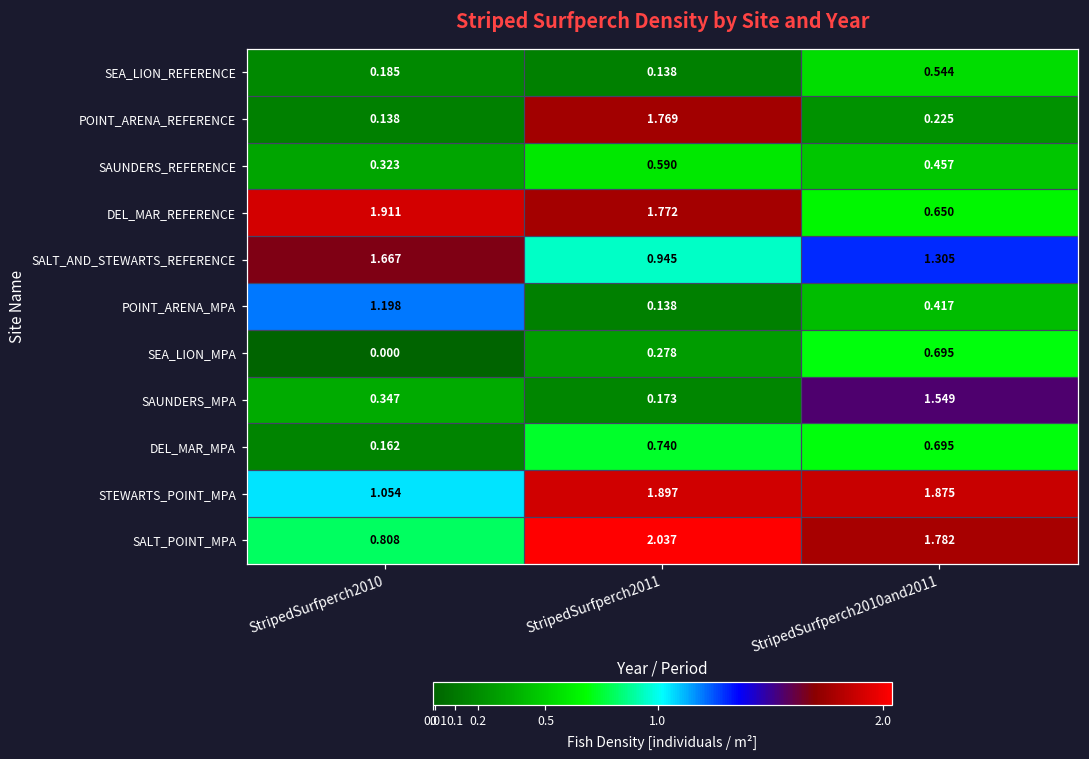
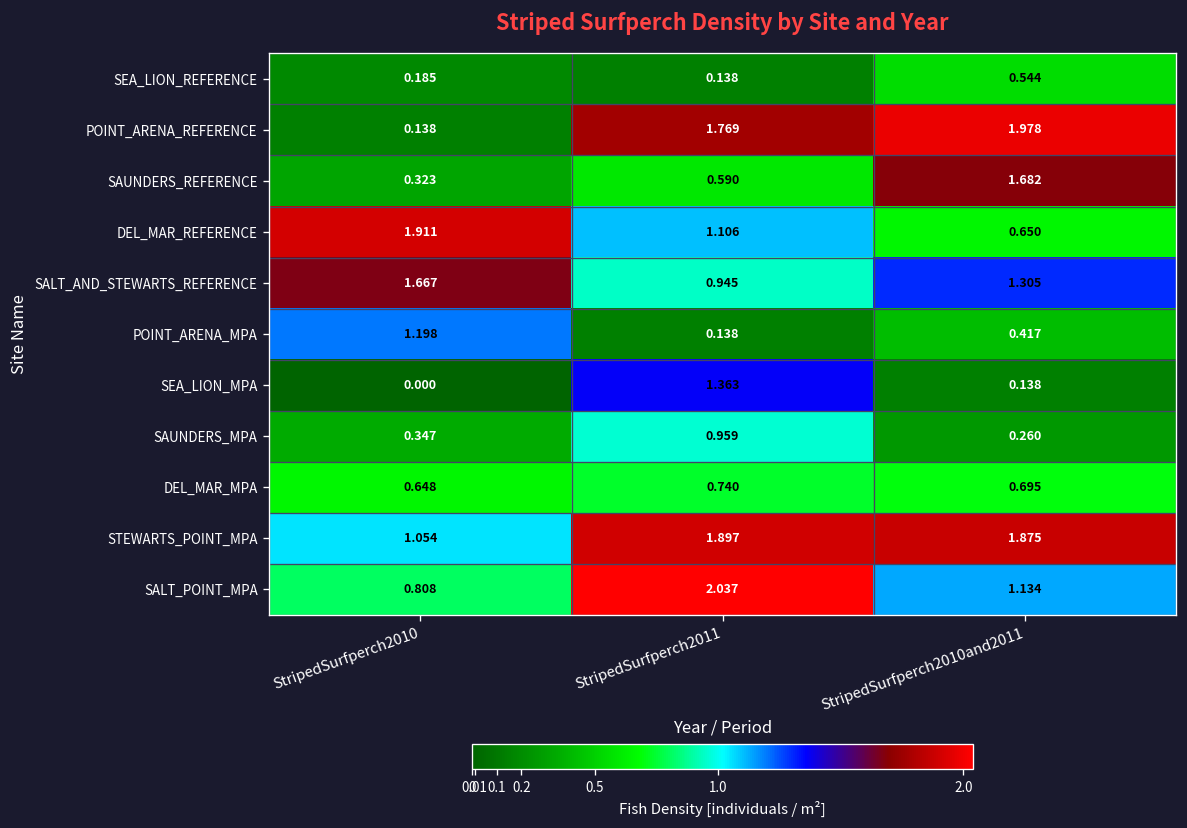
  {
    "SEA_LION_REFERENCE": {
      "StripedSurfperch2010": 0.185,
      "StripedSurfperch2011": 0.138,
      "StripedSurfperch2010and2011": 0.544
    },
    "POINT_ARENA_REFERENCE": {
      "StripedSurfperch2010": 0.138,
      "StripedSurfperch2011": 1.769,
-     "StripedSurfperch2010and2011": 0.225
+     "StripedSurfperch2010and2011": 1.978
    },
    "SAUNDERS_REFERENCE": {
      "StripedSurfperch2010": 0.323,
      "StripedSurfperch2011": 0.590,
-     "StripedSurfperch2010and2011": 0.457
+     "StripedSurfperch2010and2011": 1.682
    },
    "DEL_MAR_REFERENCE": {
      "StripedSurfperch2010": 1.911,
-     "StripedSurfperch2011": 1.772,
+     "StripedSurfperch2011": 1.106,
      "StripedSurfperch2010and2011": 0.650
    },
    "SALT_AND_STEWARTS_REFERENCE": {
      "StripedSurfperch2010": 1.667,
      "StripedSurfperch2011": 0.945,
      "StripedSurfperch2010and2011": 1.305
    },
    "POINT_ARENA_MPA": {
      "StripedSurfperch2010": 1.198,
      "StripedSurfperch2011": 0.138,
      "StripedSurfperch2010and2011": 0.417
    },
    "SEA_LION_MPA": {
      "StripedSurfperch2010": 0.000,
-     "StripedSurfperch2011": 0.278,
-     "StripedSurfperch2010and2011": 0.695
+     "StripedSurfperch2011": 1.363,
+     "StripedSurfperch2010and2011": 0.138
    },
    "SAUNDERS_MPA": {
      "StripedSurfperch2010": 0.347,
-     "StripedSurfperch2011": 0.173,
-     "StripedSurfperch2010and2011": 1.549
+     "StripedSurfperch2011": 0.959,
+     "StripedSurfperch2010and2011": 0.260
    },
    "DEL_MAR_MPA": {
-     "StripedSurfperch2010": 0.162,
+     "StripedSurfperch2010": 0.648,
      "StripedSurfperch2011": 0.740,
      "StripedSurfperch2010and2011": 0.695
    },
    "STEWARTS_POINT_MPA": {
      "StripedSurfperch2010": 1.054,
      "StripedSurfperch2011": 1.897,
      "StripedSurfperch2010and2011": 1.875
    },
    "SALT_POINT_MPA": {
      "StripedSurfperch2010": 0.808,
      "StripedSurfperch2011": 2.037,
-     "StripedSurfperch2010and2011": 1.782
+     "StripedSurfperch2010and2011": 1.134
    }
  }
